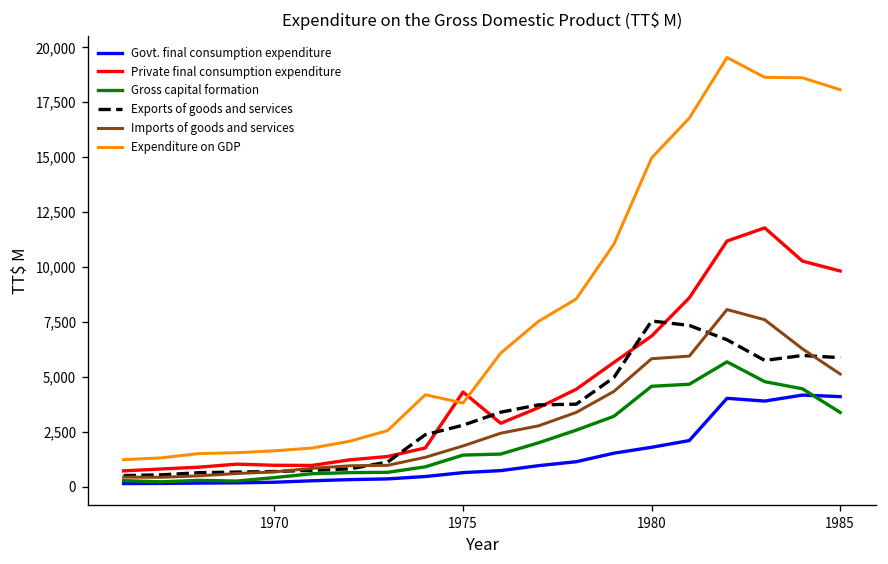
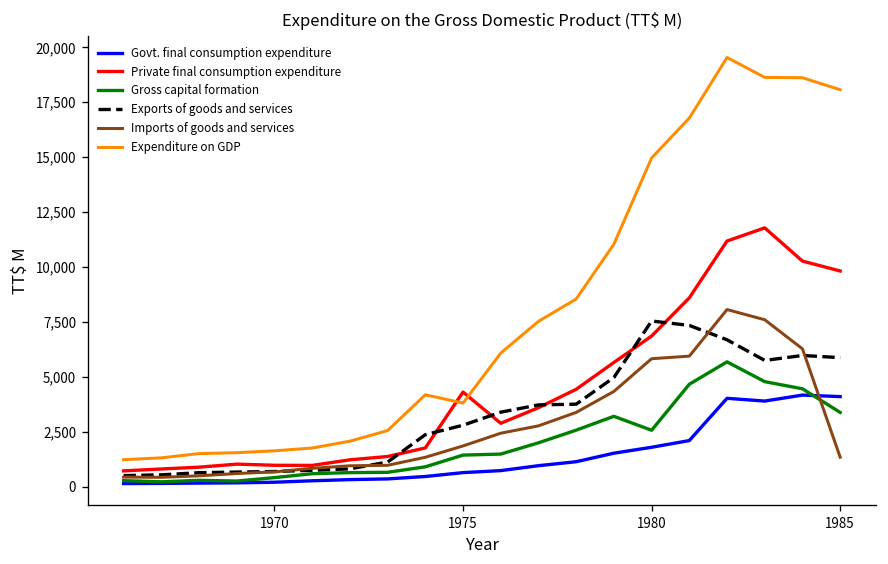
  {
    "Govt. final consumption expenditure": {
      "1970": "200",
      "1975": "700",
      "1980": "1,800",
      "1985": "4,100"
    },
    "Private final consumption expenditure": {
      "1970": "1,000",
      "1975": "4,300",
      "1980": "6,900",
      "1985": "9,800"
    },
    "Gross capital formation": {
      "1970": "400",
      "1975": "1,400",
-     "1980": "4,600",
+     "1980": "2,600",
      "1985": "3,400"
    },
    "Exports of goods and services": {
      "1975": "2,800",
      "1980": "7,600",
      "1985": "5,900"
    },
    "Imports of goods and services": {
      "1975": "1,900",
      "1980": "5,800",
-     "1985": "5,100"
+     "1985": "1,400"
    },
    "Expenditure on GDP": {
      "1970": "1,600",
      "1975": "3,800",
      "1980": "15,000",
      "1985": "18,100"
    }
  }
